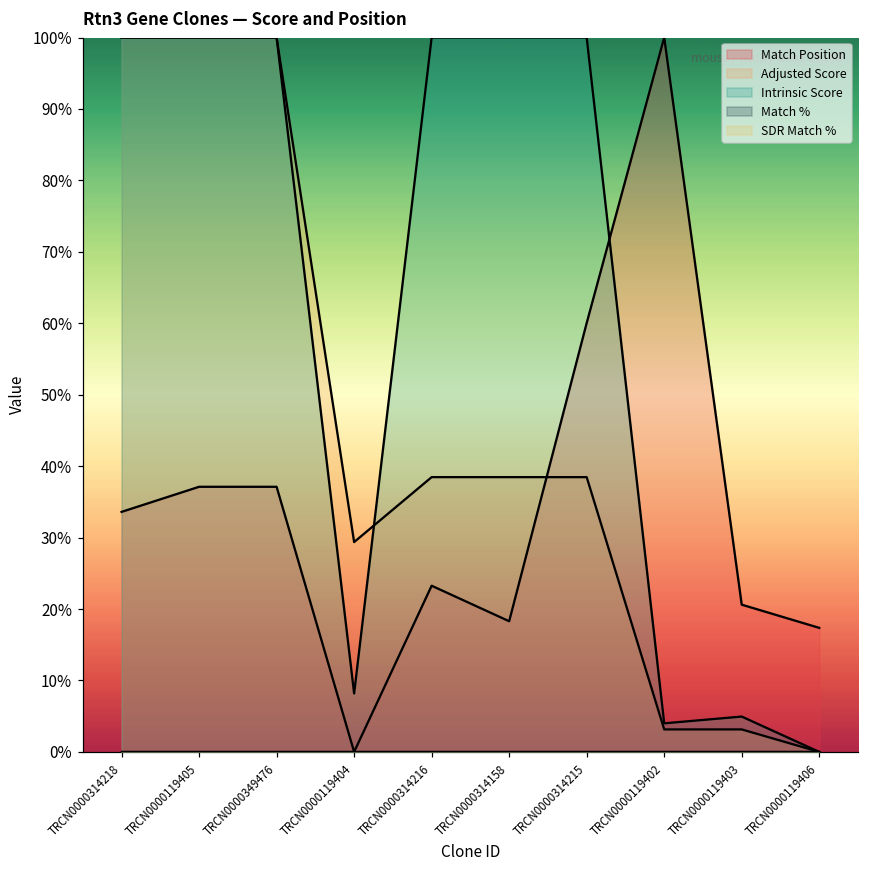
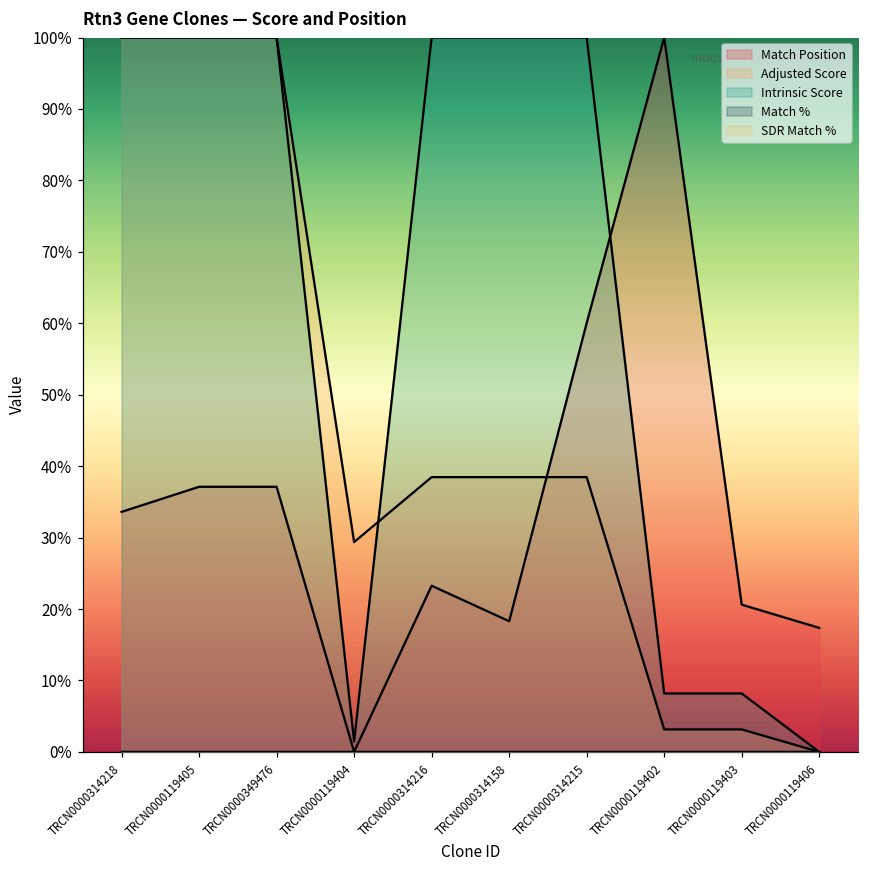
  {
    "Intrinsic Score": {
-     "TRCN0000119404": "8%",
+     "TRCN0000119404": "1%",
      "TRCN0000314216": "100%",
      "TRCN0000314158": "100%",
      "TRCN0000314215": "100%",
-     "TRCN0000119402": "4%",
-     "TRCN0000119403": "5%"
+     "TRCN0000119402": "8%",
+     "TRCN0000119403": "8%"
    }
  }
